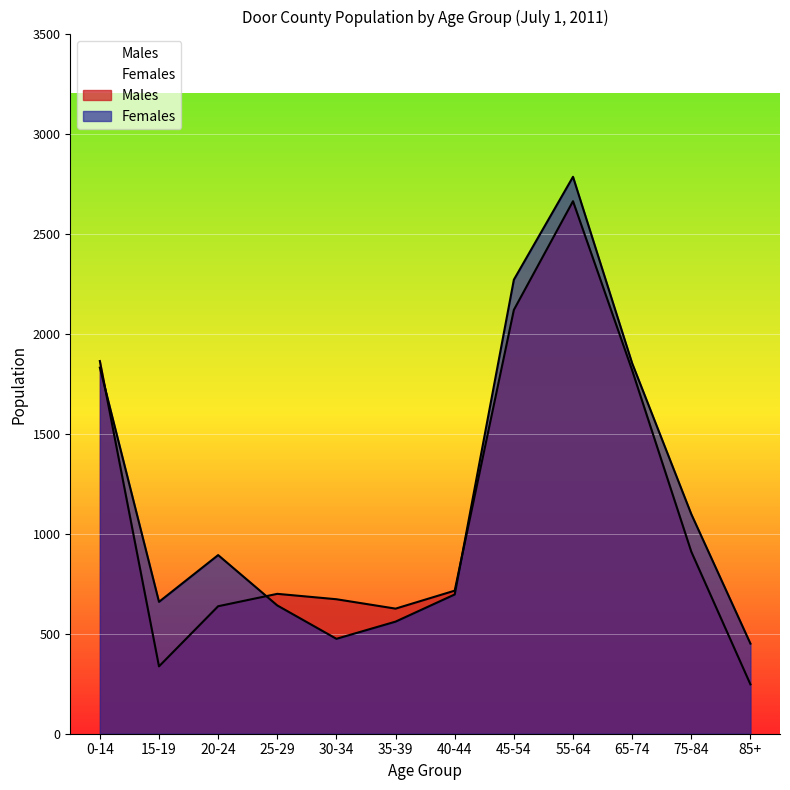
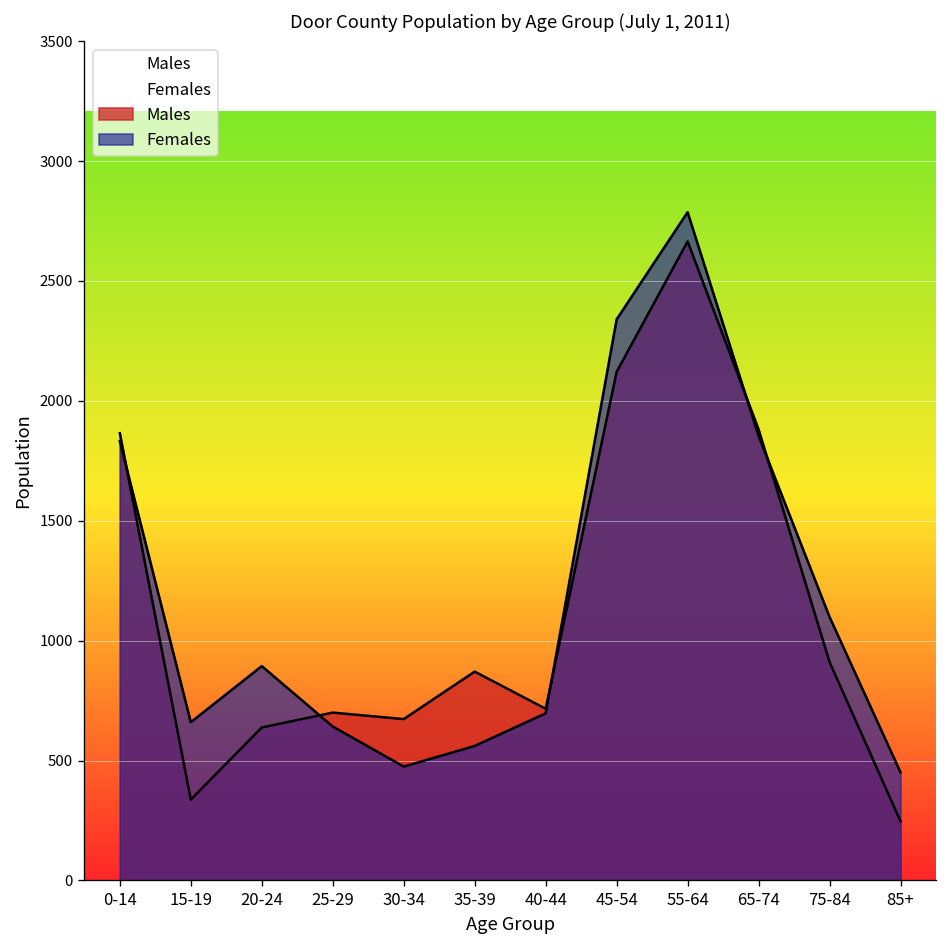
  {
    "Males": {
      "0-14": 1870,
      "15-19": 340,
      "20-24": 640,
      "25-29": 700,
      "30-34": 670,
-     "35-39": 630,
+     "35-39": 870,
      "40-44": 720,
      "45-54": 2120,
      "55-64": 2670,
-     "65-74": 1820,
+     "65-74": 1880,
      "75-84": 910,
      "85+": 250
    },
    "Females": {
      "0-14": 1830,
      "15-19": 660,
      "20-24": 890,
      "25-29": 640,
      "30-34": 480,
      "35-39": 560,
      "40-44": 700,
-     "45-54": 2270,
+     "45-54": 2340,
      "55-64": 2790,
      "65-74": 1850,
      "75-84": 1100,
      "85+": 450
    }
  }
